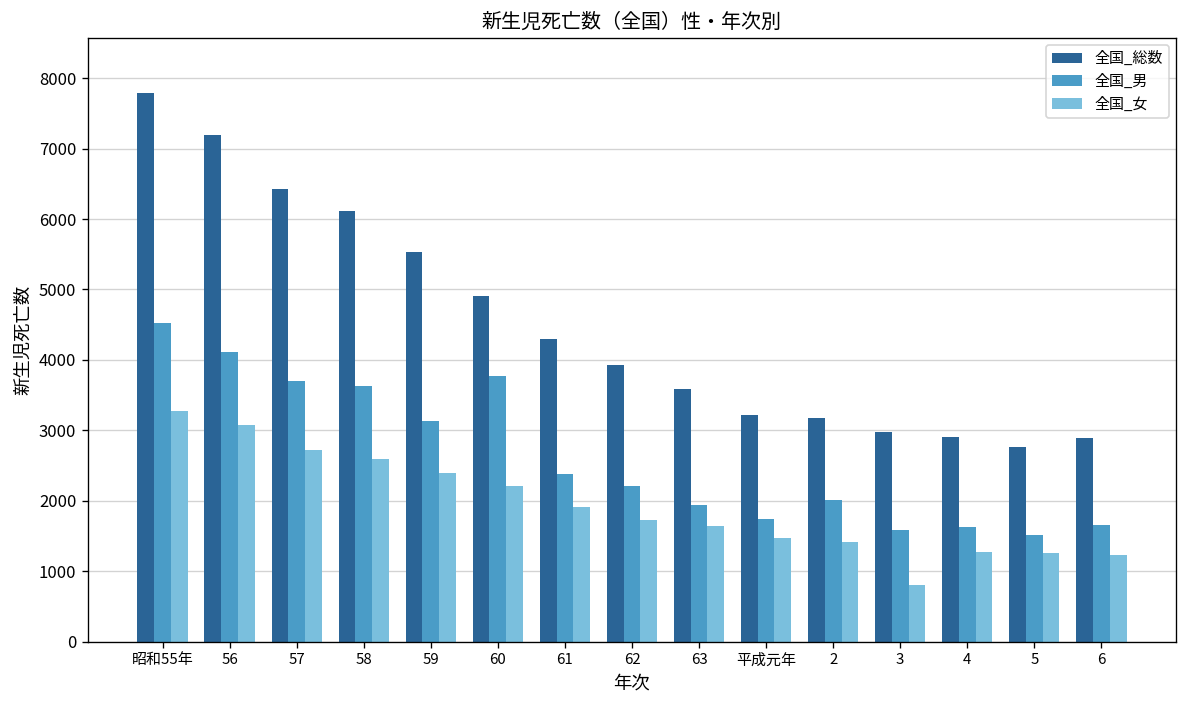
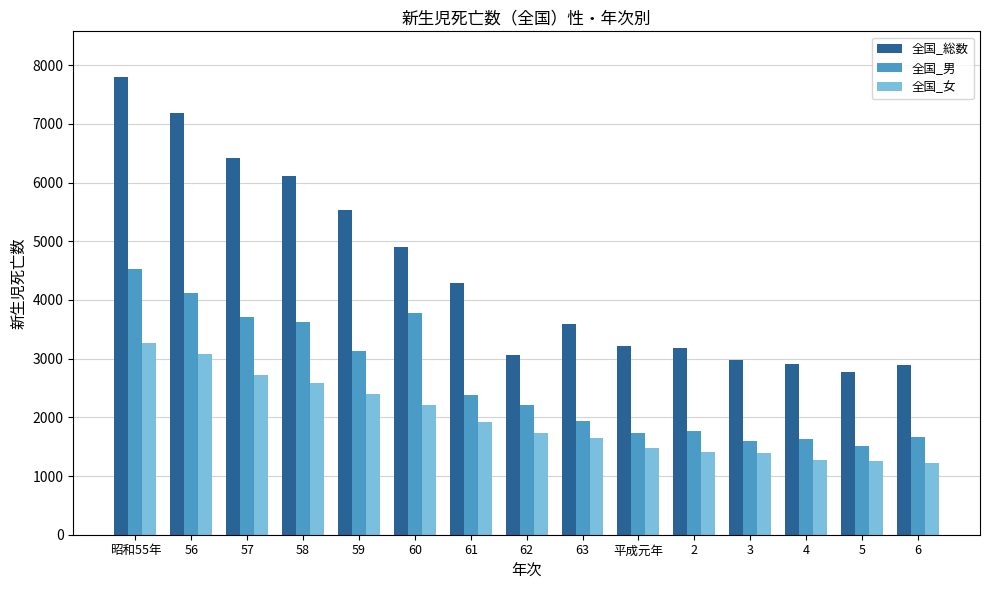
  {
    "全国_総数": {
      "昭和55年": 7800,
      "56": 7200,
      "57": 6400,
      "58": 6100,
      "59": 5500,
      "60": 4900,
      "61": 4300,
-     "62": 3900,
+     "62": 3100,
      "63": 3600,
      "平成元年": 3200,
      "2": 3200,
      "3": 3000,
      "4": 2900,
      "5": 2800,
      "6": 2900
    },
    "全国_男": {
      "昭和55年": 4500,
      "56": 4100,
      "57": 3700,
      "58": 3600,
      "59": 3100,
      "60": 3800,
      "61": 2400,
      "62": 2200,
      "63": 1900,
      "平成元年": 1700,
-     "2": 2000,
+     "2": 1800,
      "3": 1600,
      "4": 1600,
      "5": 1500,
      "6": 1700
    },
    "全国_女": {
      "昭和55年": 3300,
      "56": 3100,
      "57": 2700,
      "58": 2600,
      "59": 2400,
      "60": 2200,
      "61": 1900,
      "62": 1700,
      "63": 1600,
      "平成元年": 1500,
      "2": 1400,
-     "3": 800,
+     "3": 1400,
      "4": 1300,
      "5": 1300,
      "6": 1200
    }
  }
